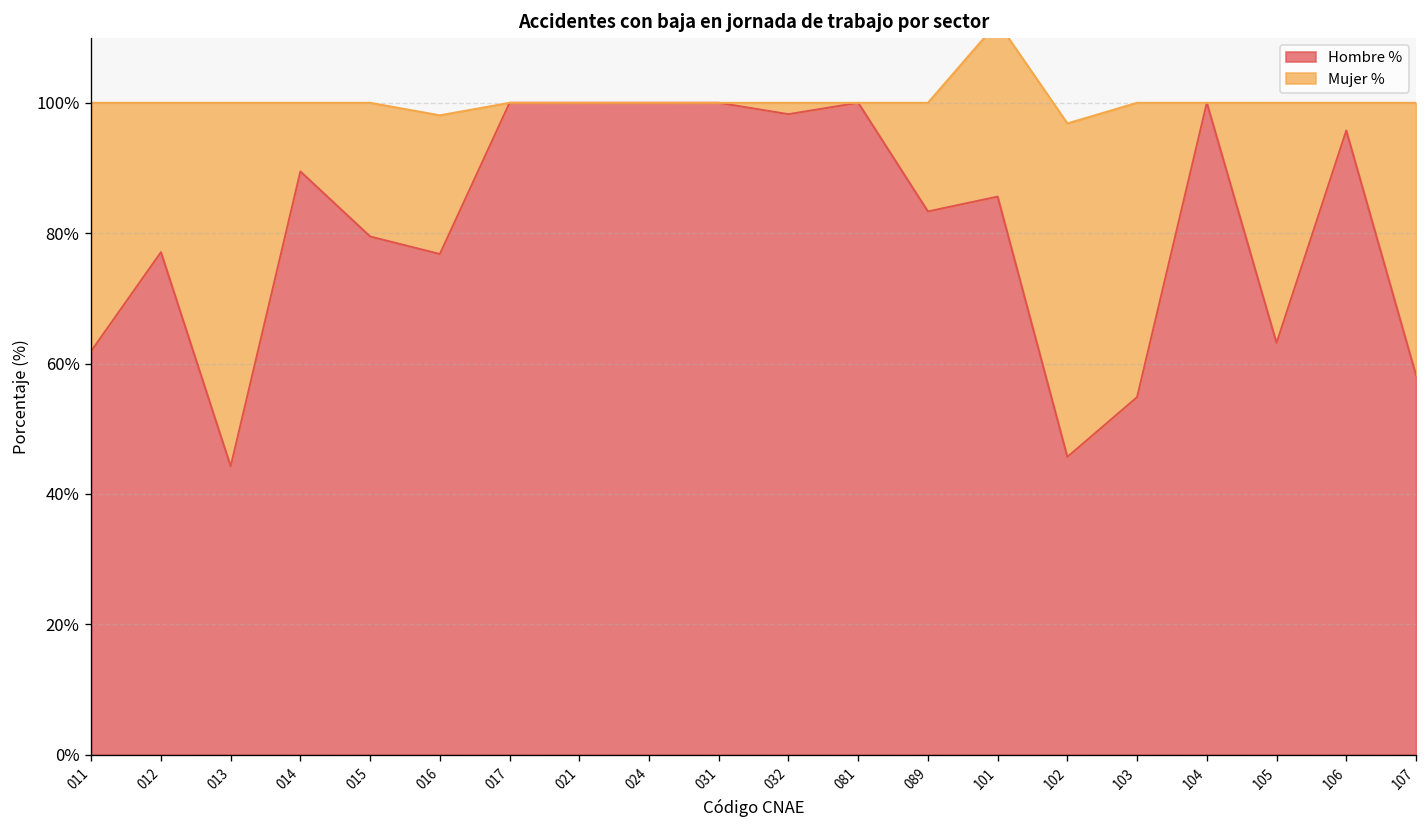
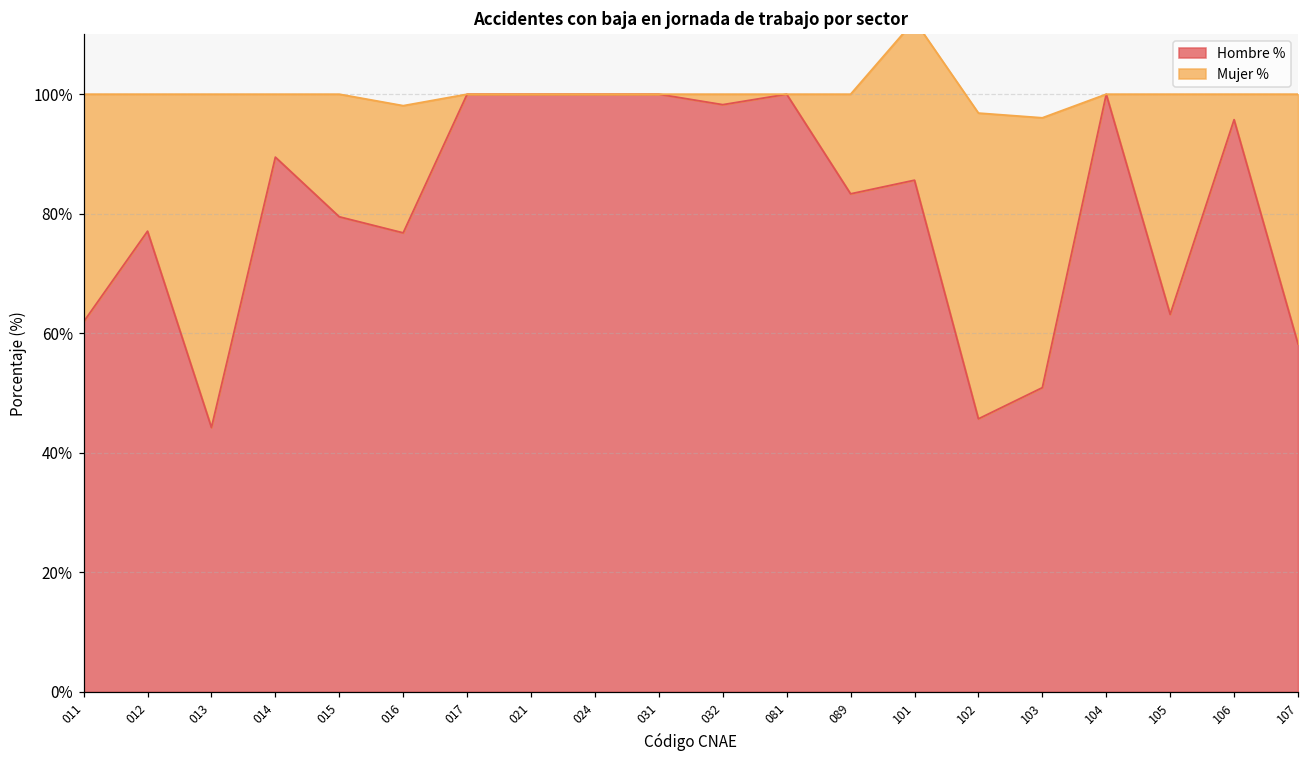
  {
    "Hombre %": {
      "011": "62%",
      "012": "77%",
      "013": "44%",
      "014": "89%",
      "015": "79%",
      "016": "77%",
      "032": "98%",
      "089": "83%",
      "101": "86%",
      "102": "46%",
-     "103": "55%",
+     "103": "51%",
      "105": "63%",
      "106": "96%",
      "107": "58%"
    },
    "Mujer %": {
      "011": "38%",
      "012": "23%",
      "013": "56%",
      "014": "11%",
      "015": "21%",
      "016": "21%",
      "032": "2%",
      "089": "17%",
      "102": "51%",
      "103": "45%",
      "105": "37%",
      "106": "4%",
      "107": "42%"
    }
  }
